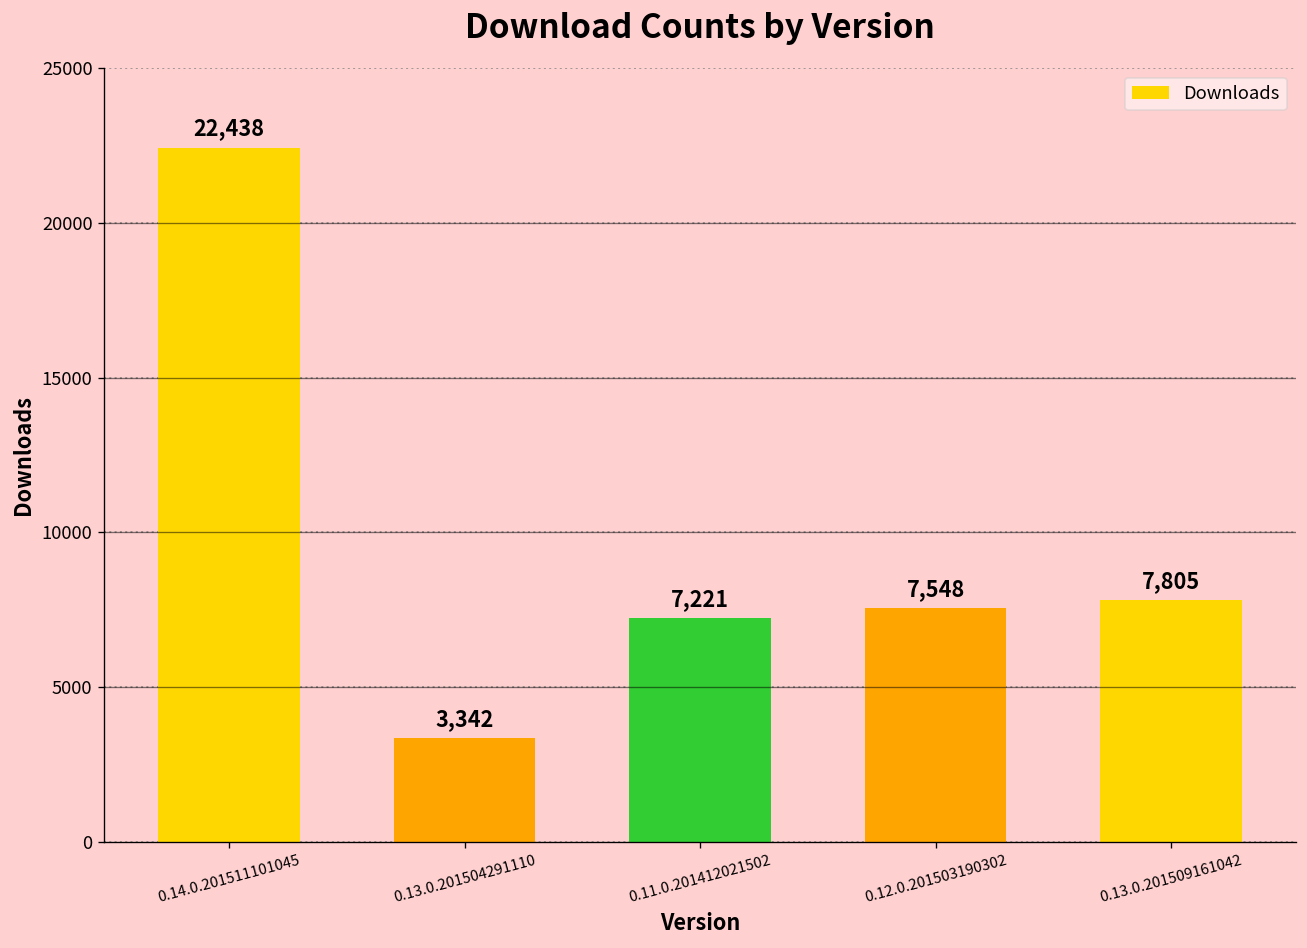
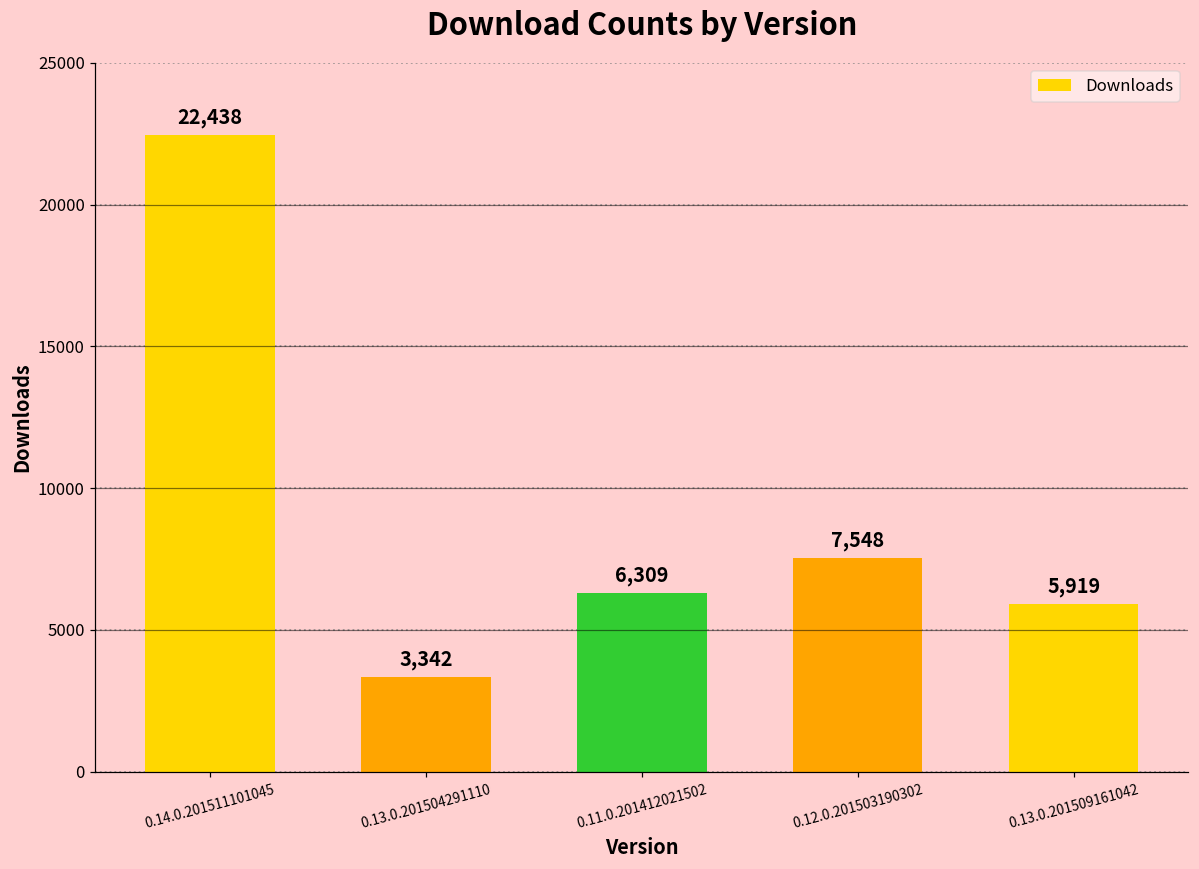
  {
    "0.14.0.201511101045": "22,438",
    "0.13.0.201504291110": "3,342",
-   "0.11.0.201412021502": "7,221",
+   "0.11.0.201412021502": "6,309",
    "0.12.0.201503190302": "7,548",
-   "0.13.0.201509161042": "7,805"
+   "0.13.0.201509161042": "5,919"
  }
